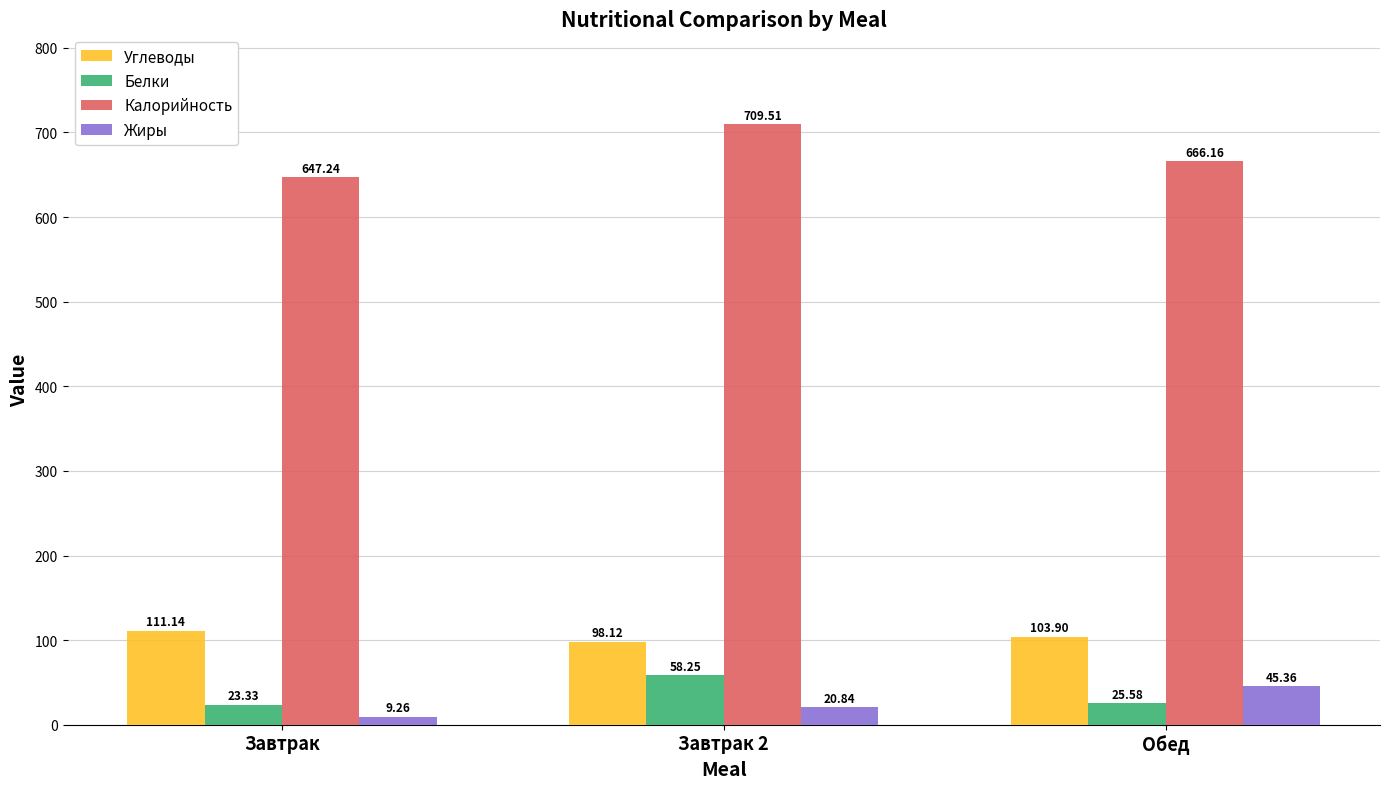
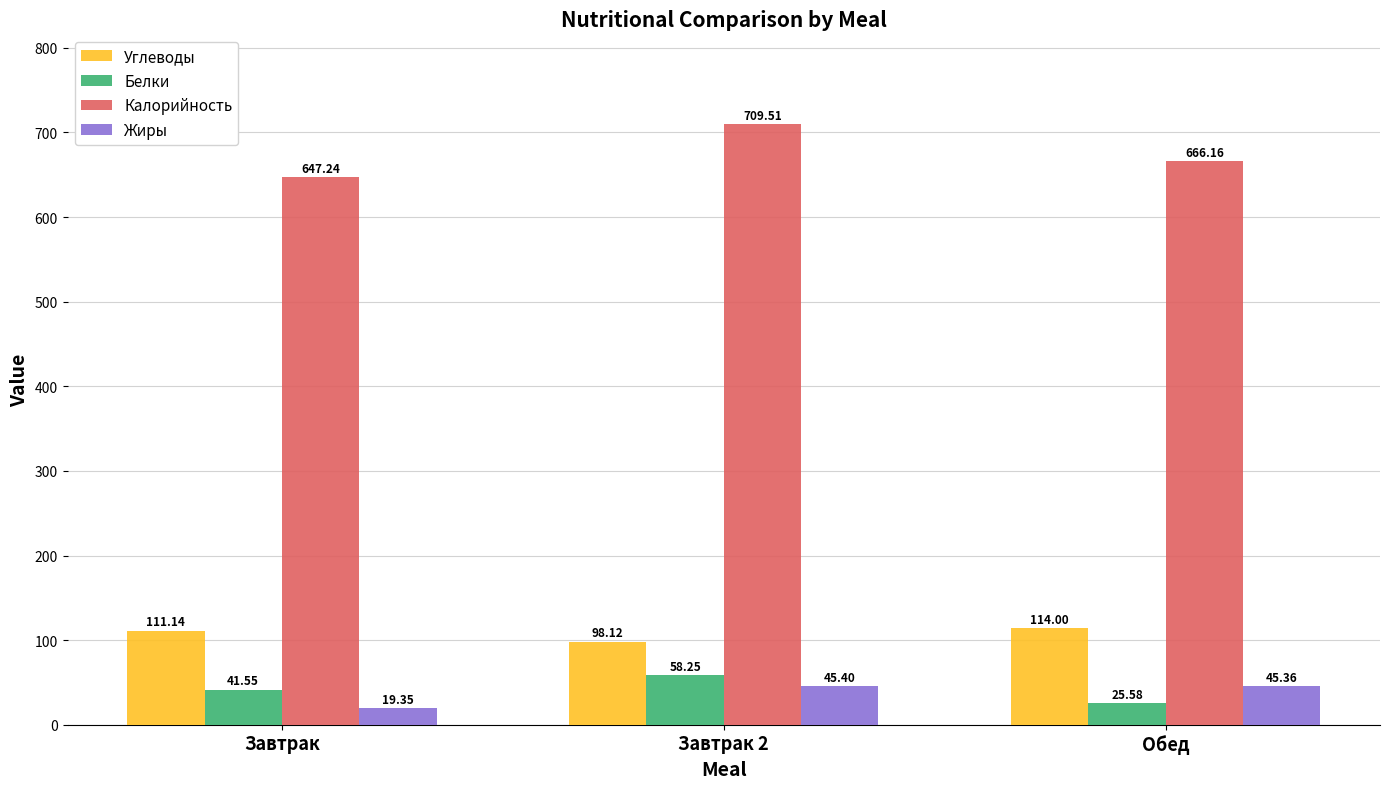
  {
    "Углеводы": {
      "Завтрак": 111.14,
      "Завтрак 2": 98.12,
-     "Обед": 103.90
+     "Обед": 114.00
    },
    "Белки": {
-     "Завтрак": 23.33,
+     "Завтрак": 41.55,
      "Завтрак 2": 58.25,
      "Обед": 25.58
    },
    "Калорийность": {
      "Завтрак": 647.24,
      "Завтрак 2": 709.51,
      "Обед": 666.16
    },
    "Жиры": {
-     "Завтрак": 9.26,
-     "Завтрак 2": 20.84,
+     "Завтрак": 19.35,
+     "Завтрак 2": 45.40,
      "Обед": 45.36
    }
  }
